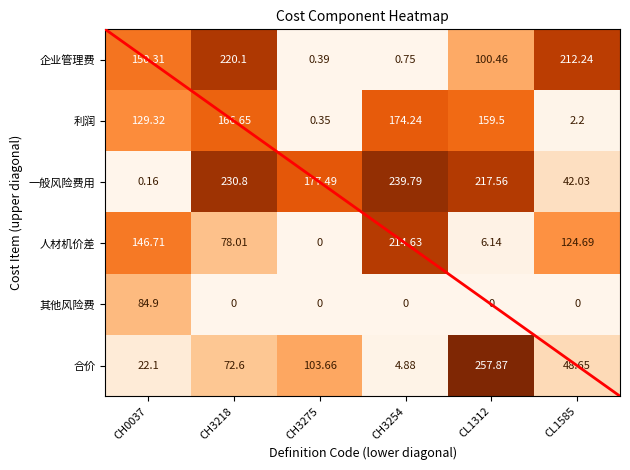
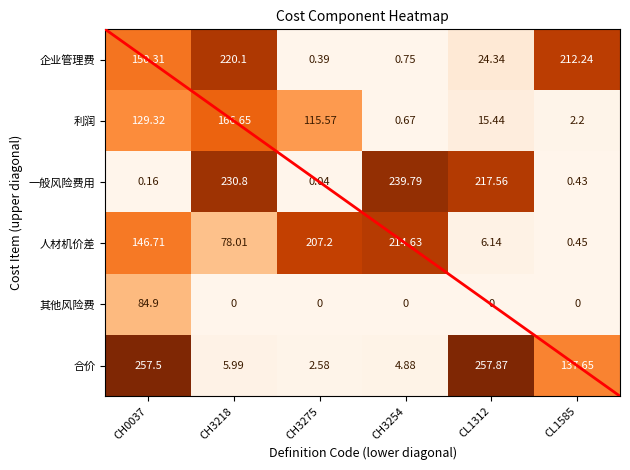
  {
    "企业管理费": {
      "CH0037": 150.31,
      "CH3218": 220.1,
      "CH3275": 0.39,
      "CH3254": 0.75,
-     "CL1312": 100.46,
+     "CL1312": 24.34,
      "CL1585": 212.24
    },
    "利润": {
      "CH0037": 129.32,
      "CH3218": 166.65,
-     "CH3275": 0.35,
-     "CH3254": 174.24,
-     "CL1312": 159.5,
+     "CH3275": 115.57,
+     "CH3254": 0.67,
+     "CL1312": 15.44,
      "CL1585": 2.2
    },
    "一般风险费用": {
      "CH0037": 0.16,
      "CH3218": 230.8,
-     "CH3275": 177.49,
+     "CH3275": 0.04,
      "CH3254": 239.79,
      "CL1312": 217.56,
-     "CL1585": 42.03
+     "CL1585": 0.43
    },
    "人材机价差": {
      "CH0037": 146.71,
      "CH3218": 78.01,
-     "CH3275": 0,
+     "CH3275": 207.2,
      "CH3254": 214.63,
      "CL1312": 6.14,
-     "CL1585": 124.69
+     "CL1585": 0.45
    },
    "其他风险费": {
      "CH0037": 84.9,
      "CH3218": 0,
      "CH3275": 0,
      "CH3254": 0,
      "CL1312": 0,
      "CL1585": 0
    },
    "合价": {
-     "CH0037": 22.1,
-     "CH3218": 72.6,
-     "CH3275": 103.66,
+     "CH0037": 257.5,
+     "CH3218": 5.99,
+     "CH3275": 2.58,
      "CH3254": 4.88,
      "CL1312": 257.87,
-     "CL1585": 48.65
+     "CL1585": 137.65
    }
  }
